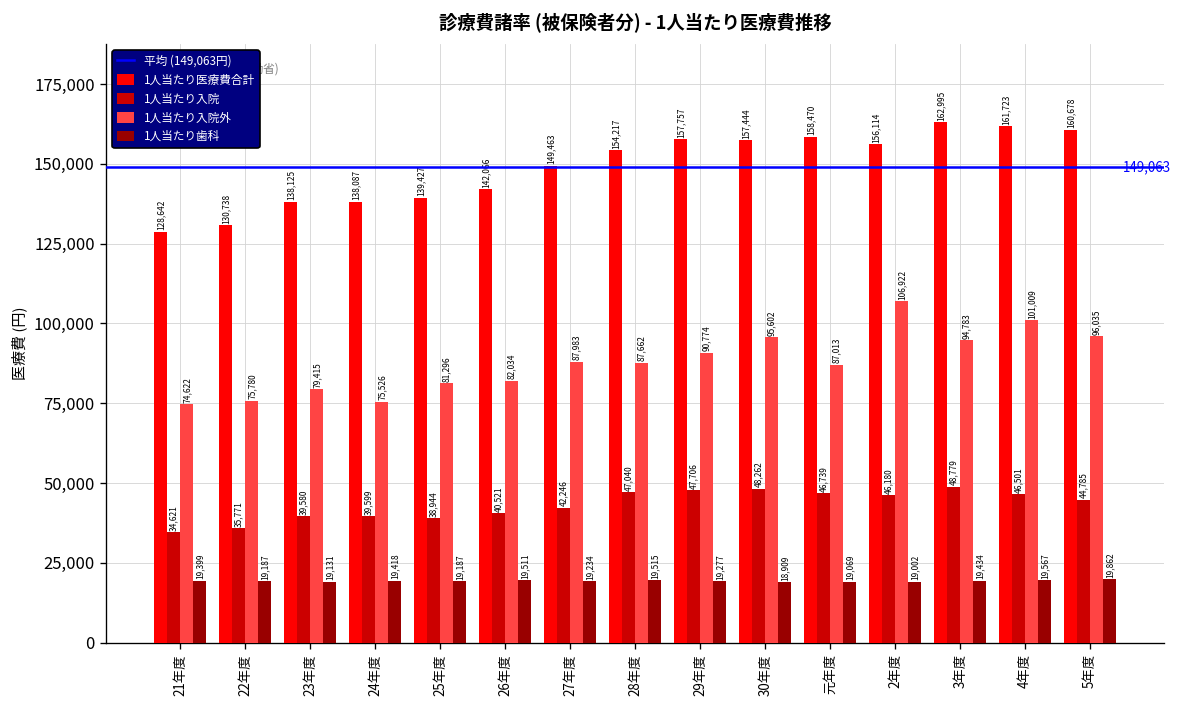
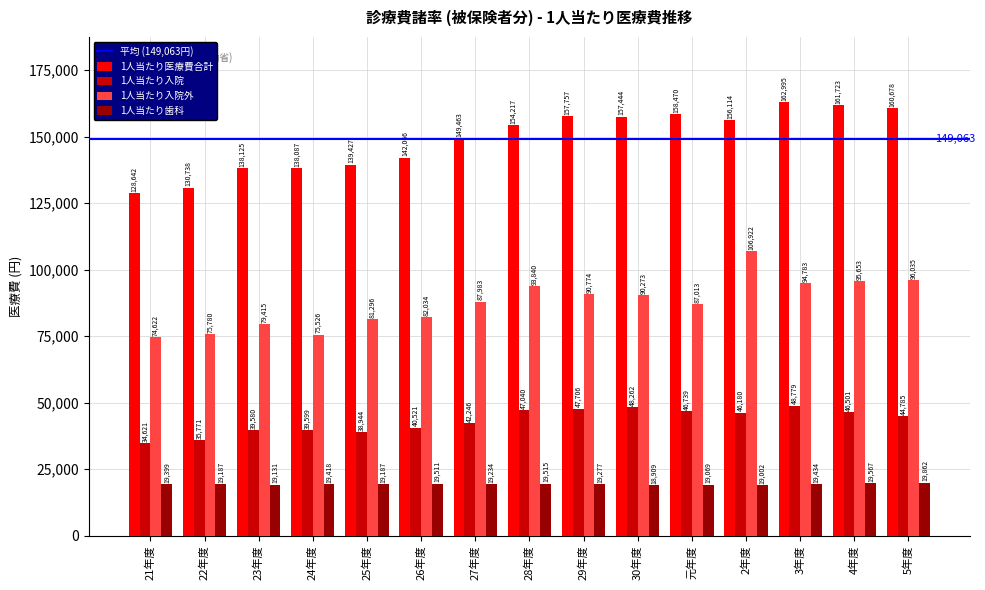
  {
    "1人当たり入院外": {
      "21年度": "74,622",
      "22年度": "75,780",
      "23年度": "79,415",
      "24年度": "75,526",
      "25年度": "81,296",
      "26年度": "82,034",
      "27年度": "87,983",
-     "28年度": "87,662",
+     "28年度": "93,840",
      "29年度": "90,774",
-     "30年度": "95,602",
+     "30年度": "90,273",
      "元年度": "87,013",
      "2年度": "106,922",
      "3年度": "94,783",
-     "4年度": "101,009",
+     "4年度": "95,653",
      "5年度": "96,035"
    }
  }
